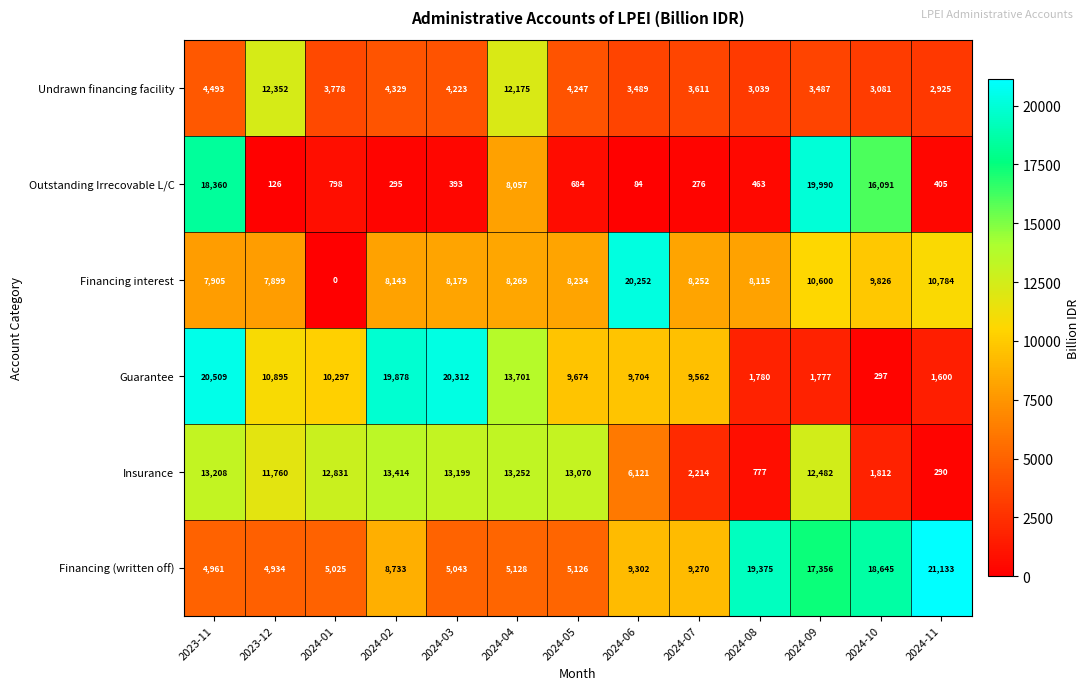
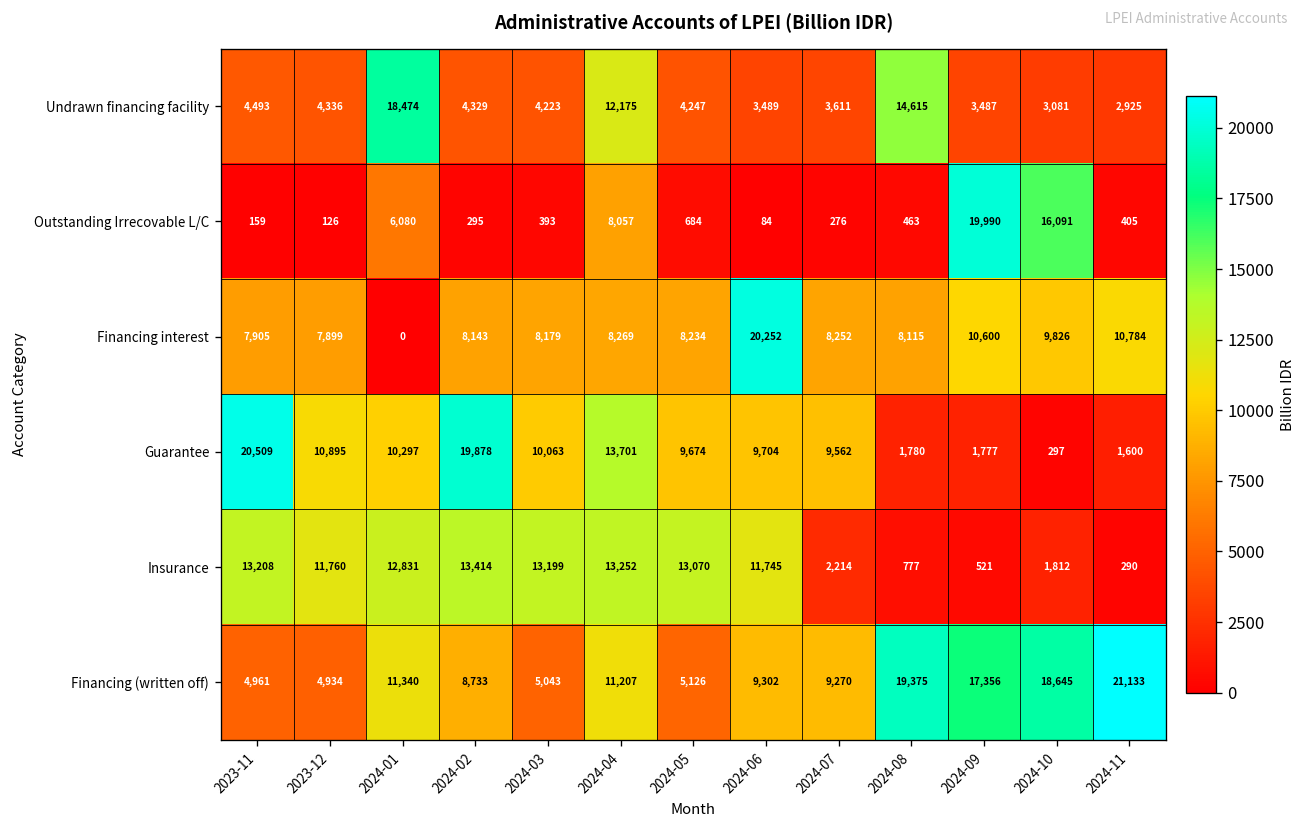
  {
    "Undrawn financing facility": {
      "2023-11": "4,493",
-     "2023-12": "12,352",
-     "2024-01": "3,778",
+     "2023-12": "4,336",
+     "2024-01": "18,474",
      "2024-02": "4,329",
      "2024-03": "4,223",
      "2024-04": "12,175",
      "2024-05": "4,247",
      "2024-06": "3,489",
      "2024-07": "3,611",
-     "2024-08": "3,039",
+     "2024-08": "14,615",
      "2024-09": "3,487",
      "2024-10": "3,081",
      "2024-11": "2,925"
    },
    "Outstanding Irrecovable L/C": {
-     "2023-11": "18,360",
+     "2023-11": "159",
      "2023-12": "126",
-     "2024-01": "798",
+     "2024-01": "6,080",
      "2024-02": "295",
      "2024-03": "393",
      "2024-04": "8,057",
      "2024-05": "684",
      "2024-06": "84",
      "2024-07": "276",
      "2024-08": "463",
      "2024-09": "19,990",
      "2024-10": "16,091",
      "2024-11": "405"
    },
    "Financing interest": {
      "2023-11": "7,905",
      "2023-12": "7,899",
      "2024-01": "0",
      "2024-02": "8,143",
      "2024-03": "8,179",
      "2024-04": "8,269",
      "2024-05": "8,234",
      "2024-06": "20,252",
      "2024-07": "8,252",
      "2024-08": "8,115",
      "2024-09": "10,600",
      "2024-10": "9,826",
      "2024-11": "10,784"
    },
    "Guarantee": {
      "2023-11": "20,509",
      "2023-12": "10,895",
      "2024-01": "10,297",
      "2024-02": "19,878",
-     "2024-03": "20,312",
+     "2024-03": "10,063",
      "2024-04": "13,701",
      "2024-05": "9,674",
      "2024-06": "9,704",
      "2024-07": "9,562",
      "2024-08": "1,780",
      "2024-09": "1,777",
      "2024-10": "297",
      "2024-11": "1,600"
    },
    "Insurance": {
      "2023-11": "13,208",
      "2023-12": "11,760",
      "2024-01": "12,831",
      "2024-02": "13,414",
      "2024-03": "13,199",
      "2024-04": "13,252",
      "2024-05": "13,070",
-     "2024-06": "6,121",
+     "2024-06": "11,745",
      "2024-07": "2,214",
      "2024-08": "777",
-     "2024-09": "12,482",
+     "2024-09": "521",
      "2024-10": "1,812",
      "2024-11": "290"
    },
    "Financing (written off)": {
      "2023-11": "4,961",
      "2023-12": "4,934",
-     "2024-01": "5,025",
+     "2024-01": "11,340",
      "2024-02": "8,733",
      "2024-03": "5,043",
-     "2024-04": "5,128",
+     "2024-04": "11,207",
      "2024-05": "5,126",
      "2024-06": "9,302",
      "2024-07": "9,270",
      "2024-08": "19,375",
      "2024-09": "17,356",
      "2024-10": "18,645",
      "2024-11": "21,133"
    }
  }
